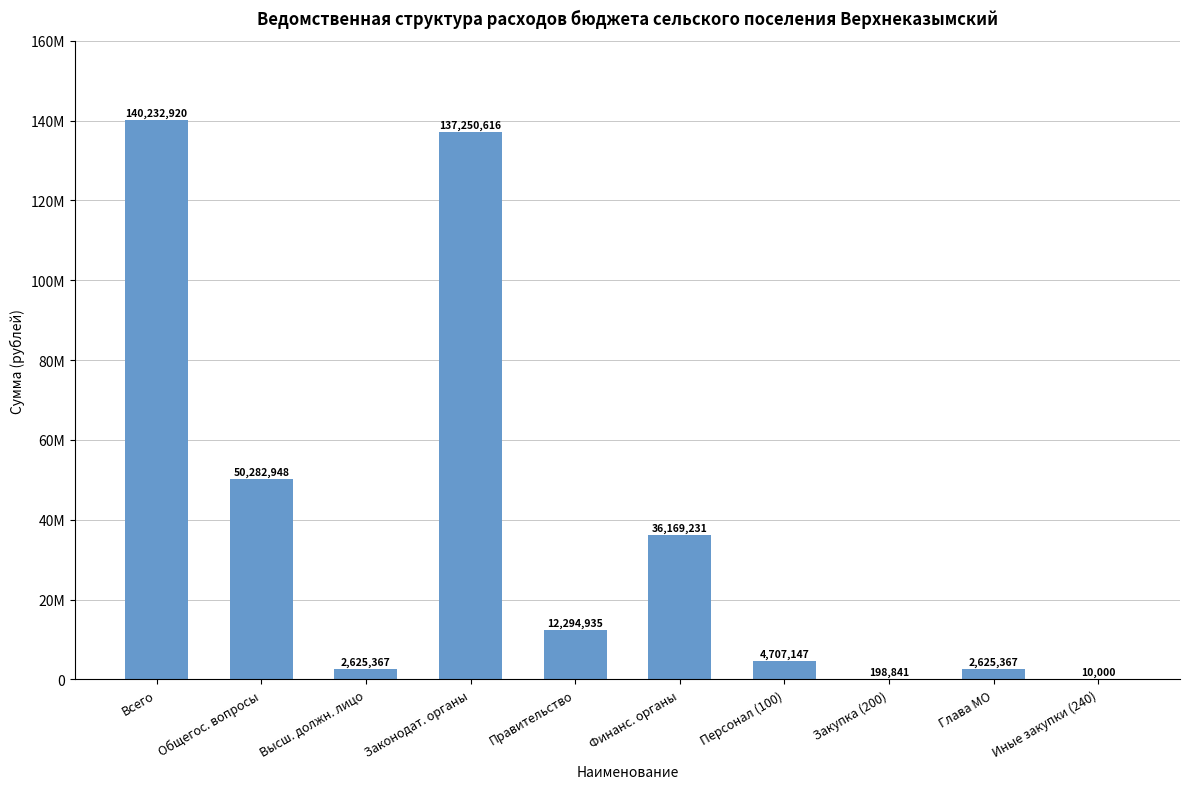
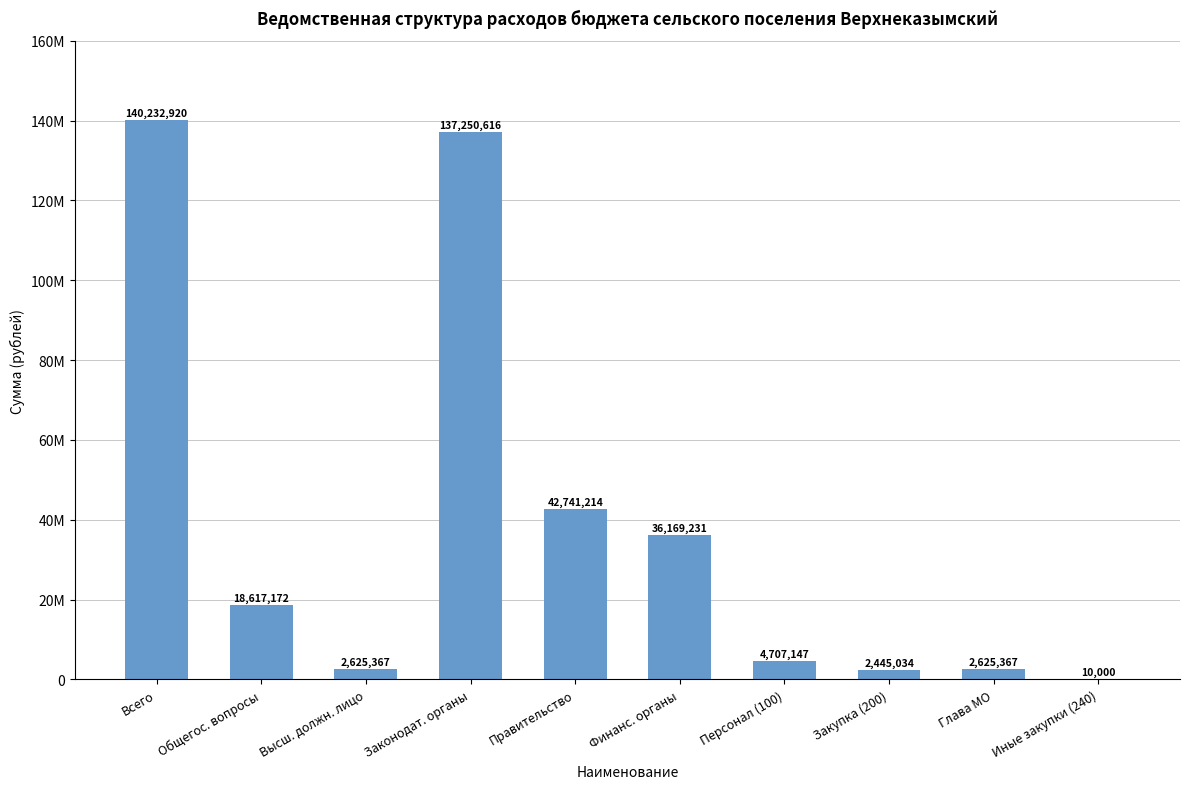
  {
    "Всего": "140,232,920",
-   "Общегос. вопросы": "50,282,948",
+   "Общегос. вопросы": "18,617,172",
    "Высш. должн. лицо": "2,625,367",
    "Законодат. органы": "137,250,616",
-   "Правительство": "12,294,935",
+   "Правительство": "42,741,214",
    "Финанс. органы": "36,169,231",
    "Персонал (100)": "4,707,147",
-   "Закупка (200)": "198,841",
+   "Закупка (200)": "2,445,034",
    "Глава МО": "2,625,367",
    "Иные закупки (240)": "10,000"
  }
